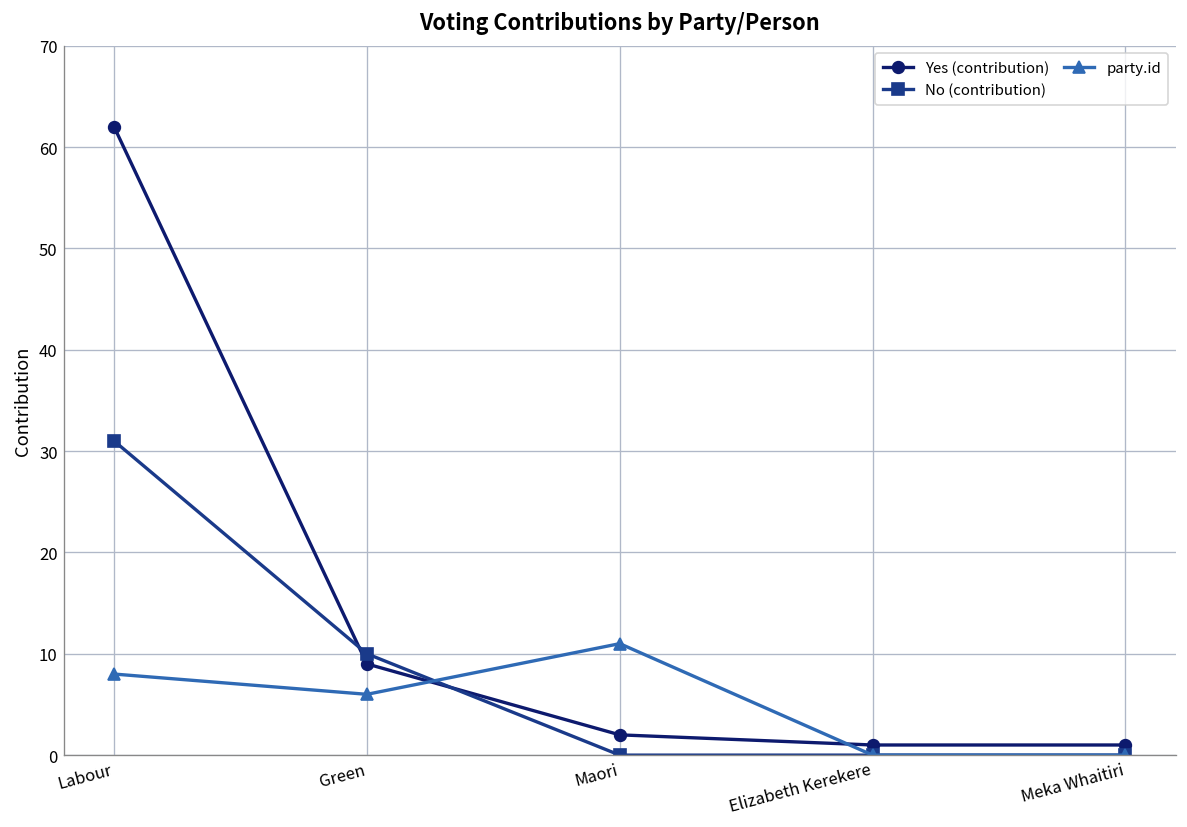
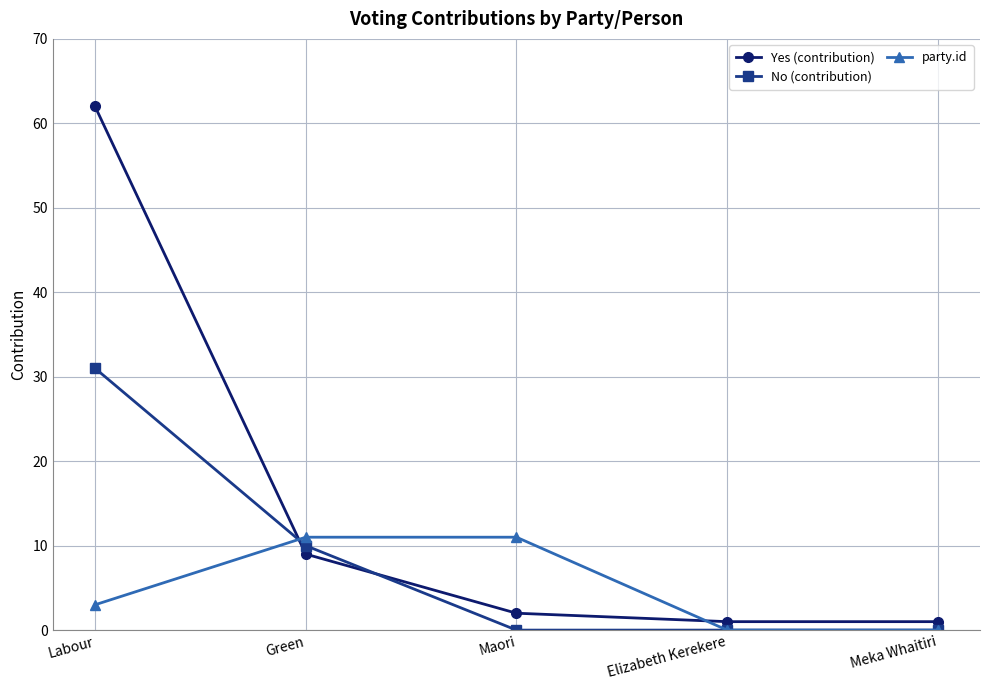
  {
    "party.id": {
-     "Labour": 8,
-     "Green": 6,
+     "Labour": 3,
+     "Green": 11,
      "Maori": 11
    }
  }
